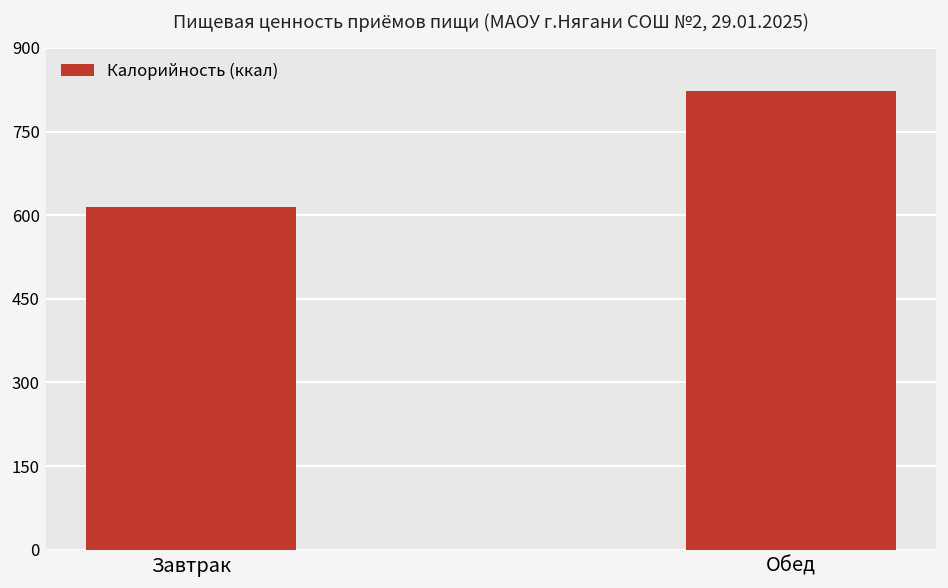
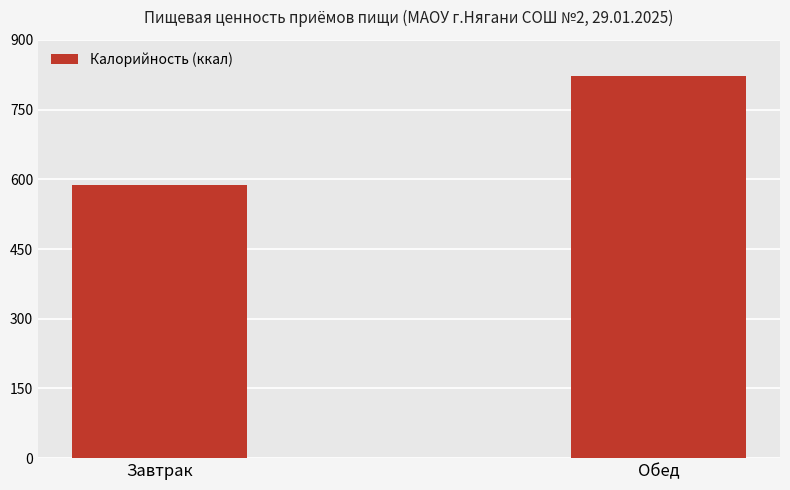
  {
-   "Завтрак": 610,
+   "Завтрак": 590,
    "Обед": 820
  }
